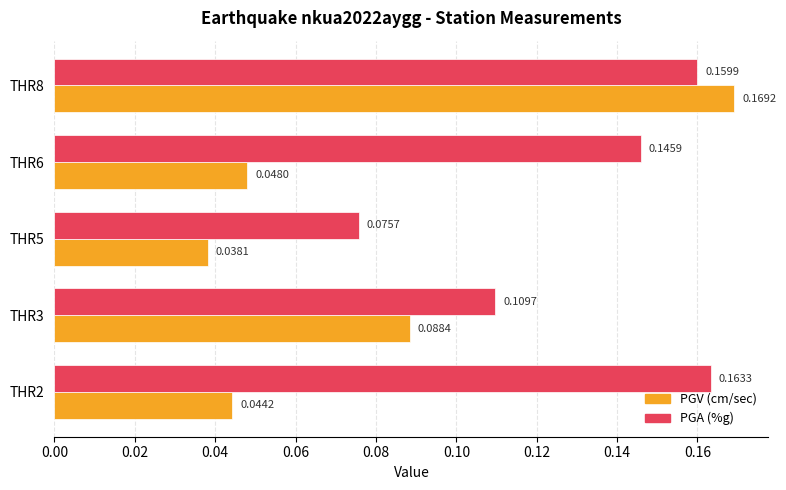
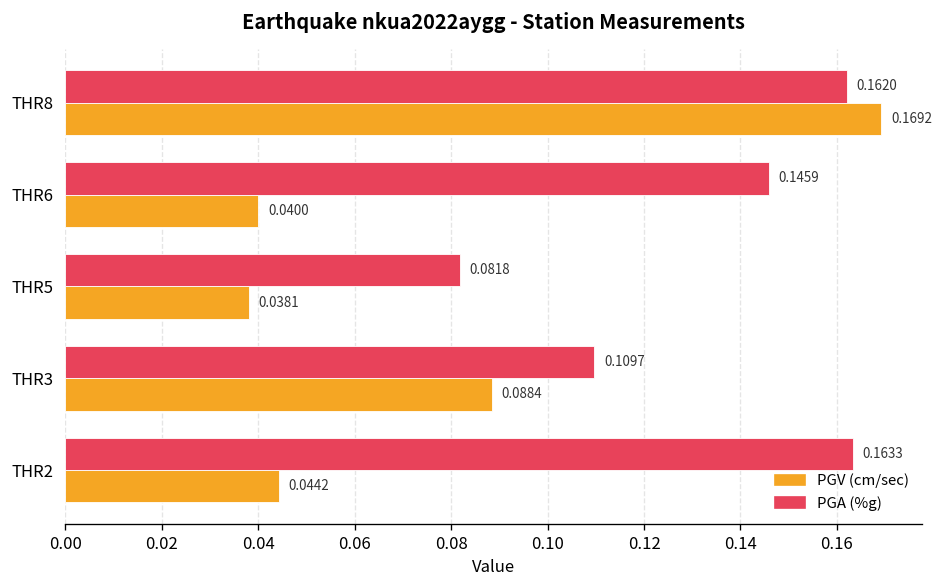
  {
    "PGV (cm/sec)": {
      "THR8": 0.1692,
-     "THR6": 0.0480,
+     "THR6": 0.0400,
      "THR5": 0.0381,
      "THR3": 0.0884,
      "THR2": 0.0442
    },
    "PGA (%g)": {
-     "THR8": 0.1599,
+     "THR8": 0.1620,
      "THR6": 0.1459,
-     "THR5": 0.0757,
+     "THR5": 0.0818,
      "THR3": 0.1097,
      "THR2": 0.1633
    }
  }
